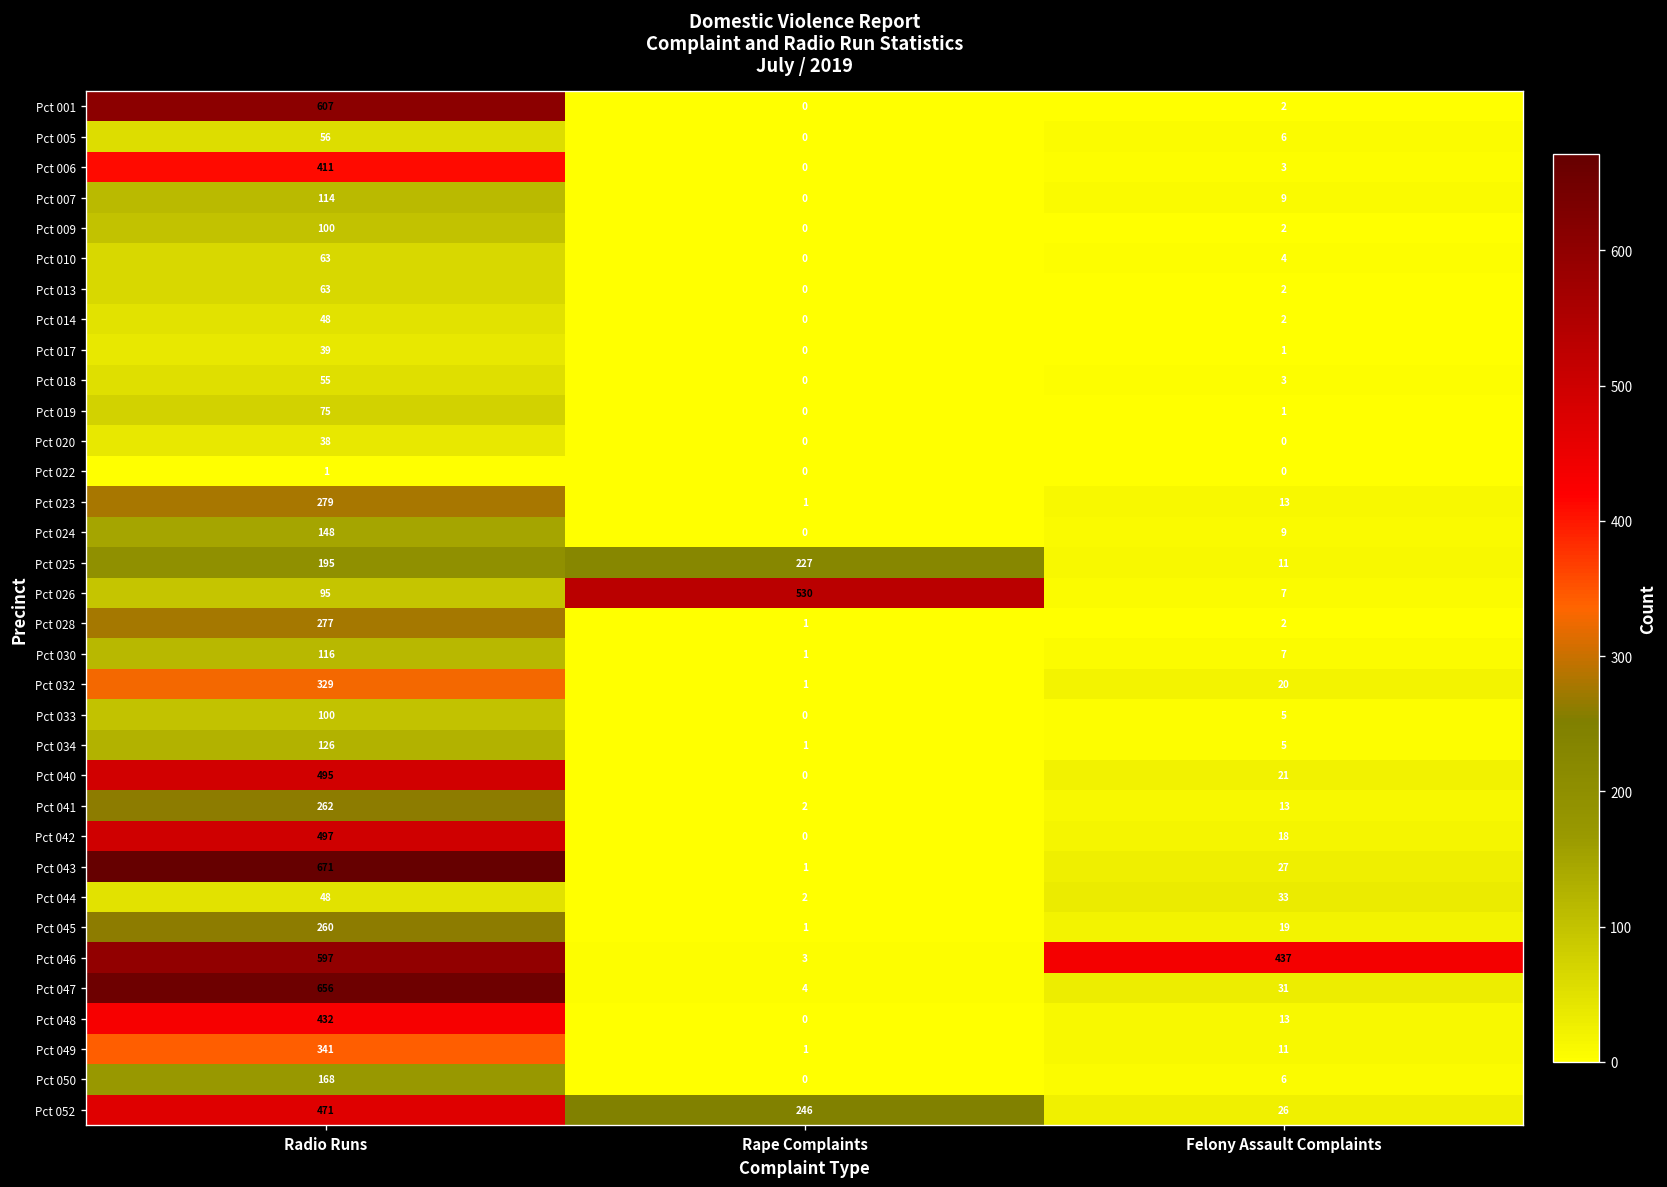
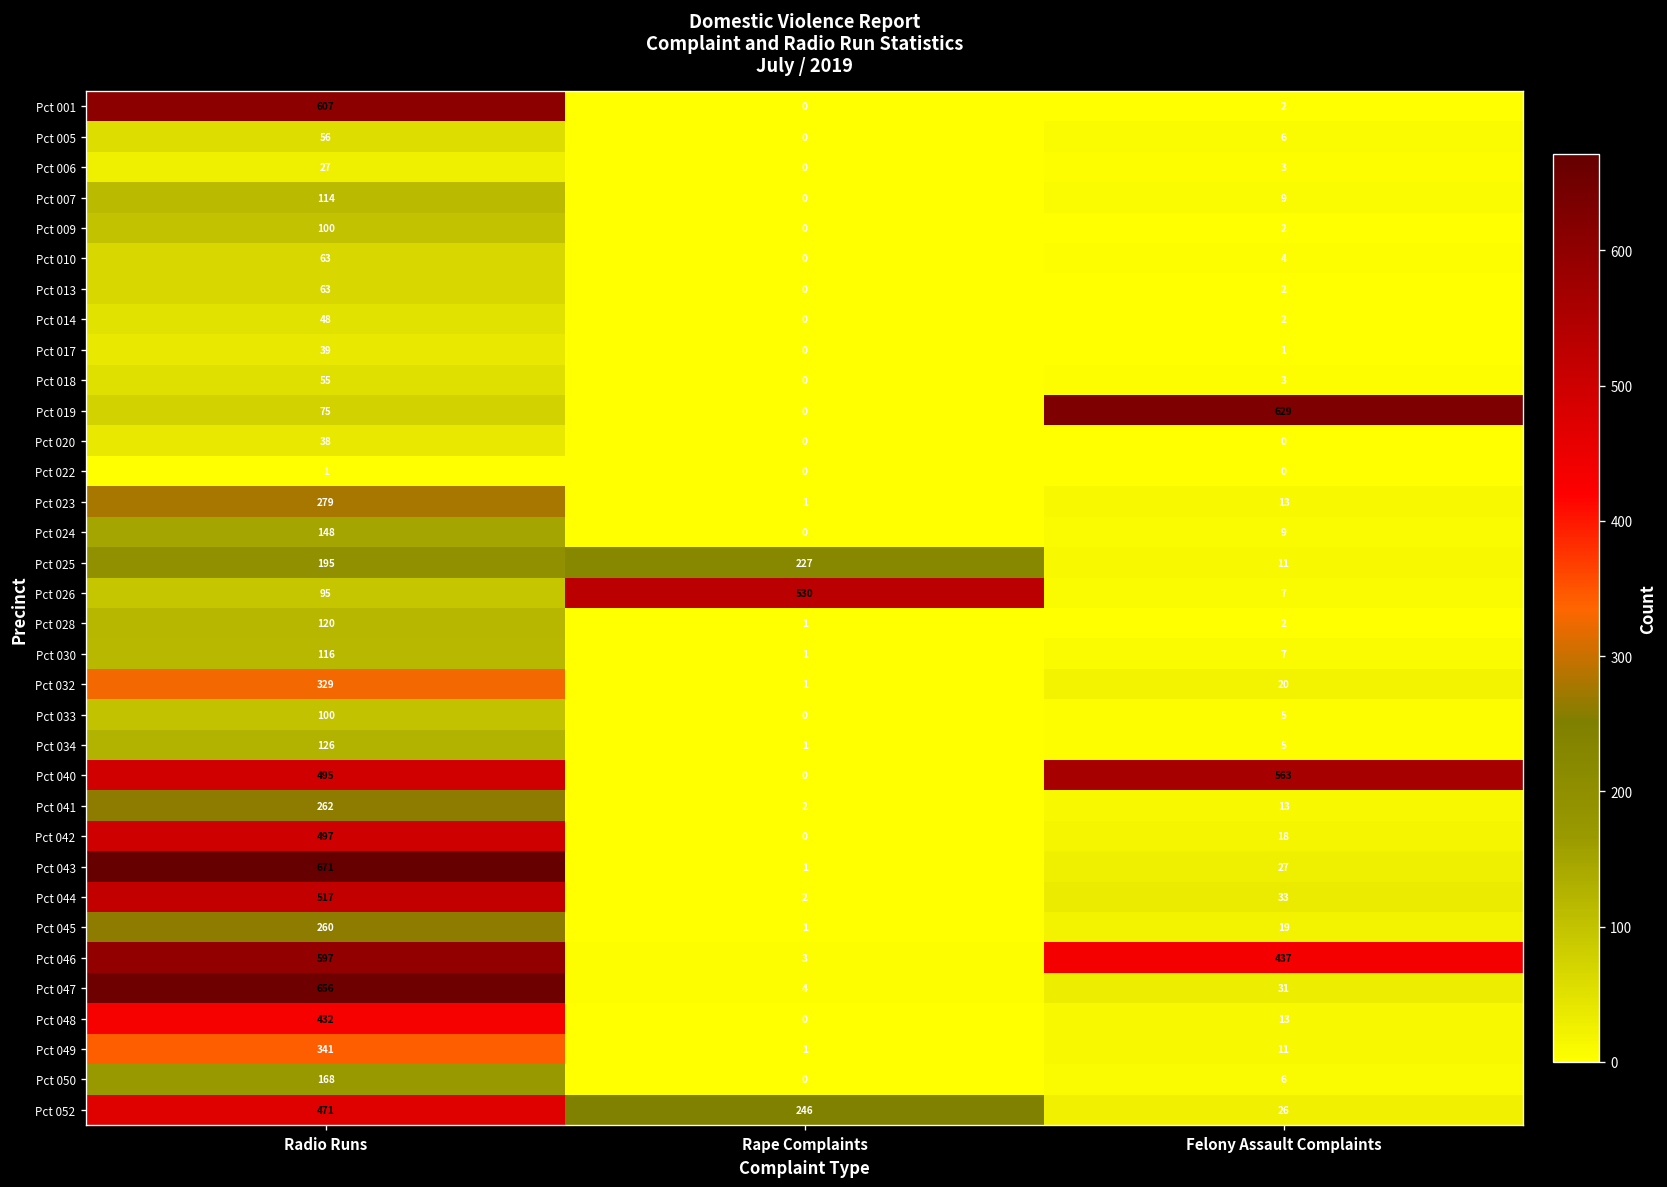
  {
    "Pct 001": {
      "Radio Runs": 607,
      "Rape Complaints": 0,
      "Felony Assault Complaints": 2
    },
    "Pct 005": {
      "Radio Runs": 56,
      "Rape Complaints": 0,
      "Felony Assault Complaints": 6
    },
    "Pct 006": {
-     "Radio Runs": 411,
+     "Radio Runs": 27,
      "Rape Complaints": 0,
      "Felony Assault Complaints": 3
    },
    "Pct 007": {
      "Radio Runs": 114,
      "Rape Complaints": 0,
      "Felony Assault Complaints": 9
    },
    "Pct 009": {
      "Radio Runs": 100,
      "Rape Complaints": 0,
      "Felony Assault Complaints": 2
    },
    "Pct 010": {
      "Radio Runs": 63,
      "Rape Complaints": 0,
      "Felony Assault Complaints": 4
    },
    "Pct 013": {
      "Radio Runs": 63,
      "Rape Complaints": 0,
      "Felony Assault Complaints": 2
    },
    "Pct 014": {
      "Radio Runs": 48,
      "Rape Complaints": 0,
      "Felony Assault Complaints": 2
    },
    "Pct 017": {
      "Radio Runs": 39,
      "Rape Complaints": 0,
      "Felony Assault Complaints": 1
    },
    "Pct 018": {
      "Radio Runs": 55,
      "Rape Complaints": 0,
      "Felony Assault Complaints": 3
    },
    "Pct 019": {
      "Radio Runs": 75,
      "Rape Complaints": 0,
-     "Felony Assault Complaints": 1
+     "Felony Assault Complaints": 629
    },
    "Pct 020": {
      "Radio Runs": 38,
      "Rape Complaints": 0,
      "Felony Assault Complaints": 0
    },
    "Pct 022": {
      "Radio Runs": 1,
      "Rape Complaints": 0,
      "Felony Assault Complaints": 0
    },
    "Pct 023": {
      "Radio Runs": 279,
      "Rape Complaints": 1,
      "Felony Assault Complaints": 13
    },
    "Pct 024": {
      "Radio Runs": 148,
      "Rape Complaints": 0,
      "Felony Assault Complaints": 9
    },
    "Pct 025": {
      "Radio Runs": 195,
      "Rape Complaints": 227,
      "Felony Assault Complaints": 11
    },
    "Pct 026": {
      "Radio Runs": 95,
      "Rape Complaints": 530,
      "Felony Assault Complaints": 7
    },
    "Pct 028": {
-     "Radio Runs": 277,
+     "Radio Runs": 120,
      "Rape Complaints": 1,
      "Felony Assault Complaints": 2
    },
    "Pct 030": {
      "Radio Runs": 116,
      "Rape Complaints": 1,
      "Felony Assault Complaints": 7
    },
    "Pct 032": {
      "Radio Runs": 329,
      "Rape Complaints": 1,
      "Felony Assault Complaints": 20
    },
    "Pct 033": {
      "Radio Runs": 100,
      "Rape Complaints": 0,
      "Felony Assault Complaints": 5
    },
    "Pct 034": {
      "Radio Runs": 126,
      "Rape Complaints": 1,
      "Felony Assault Complaints": 5
    },
    "Pct 040": {
      "Radio Runs": 495,
      "Rape Complaints": 0,
-     "Felony Assault Complaints": 21
+     "Felony Assault Complaints": 563
    },
    "Pct 041": {
      "Radio Runs": 262,
      "Rape Complaints": 2,
      "Felony Assault Complaints": 13
    },
    "Pct 042": {
      "Radio Runs": 497,
      "Rape Complaints": 0,
      "Felony Assault Complaints": 18
    },
    "Pct 043": {
      "Radio Runs": 671,
      "Rape Complaints": 1,
      "Felony Assault Complaints": 27
    },
    "Pct 044": {
-     "Radio Runs": 48,
+     "Radio Runs": 517,
      "Rape Complaints": 2,
      "Felony Assault Complaints": 33
    },
    "Pct 045": {
      "Radio Runs": 260,
      "Rape Complaints": 1,
      "Felony Assault Complaints": 19
    },
    "Pct 046": {
      "Radio Runs": 597,
      "Rape Complaints": 3,
      "Felony Assault Complaints": 437
    },
    "Pct 047": {
      "Radio Runs": 656,
      "Rape Complaints": 4,
      "Felony Assault Complaints": 31
    },
    "Pct 048": {
      "Radio Runs": 432,
      "Rape Complaints": 0,
      "Felony Assault Complaints": 13
    },
    "Pct 049": {
      "Radio Runs": 341,
      "Rape Complaints": 1,
      "Felony Assault Complaints": 11
    },
    "Pct 050": {
      "Radio Runs": 168,
      "Rape Complaints": 0,
      "Felony Assault Complaints": 6
    },
    "Pct 052": {
      "Radio Runs": 471,
      "Rape Complaints": 246,
      "Felony Assault Complaints": 26
    }
  }
